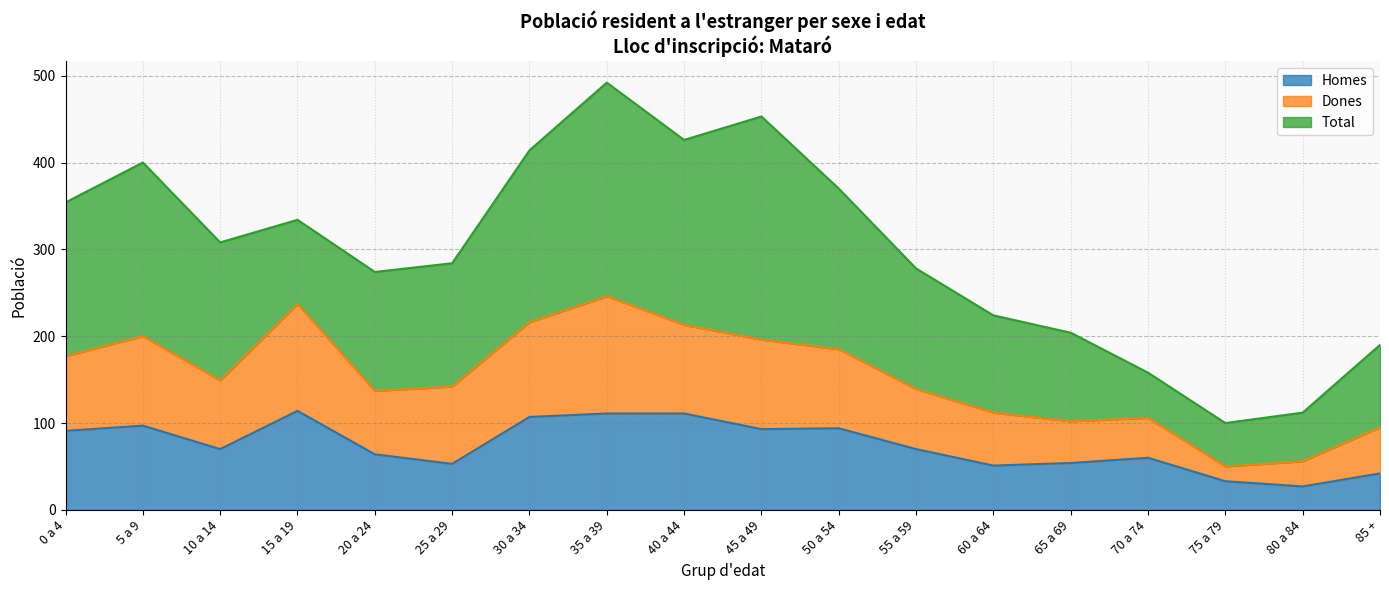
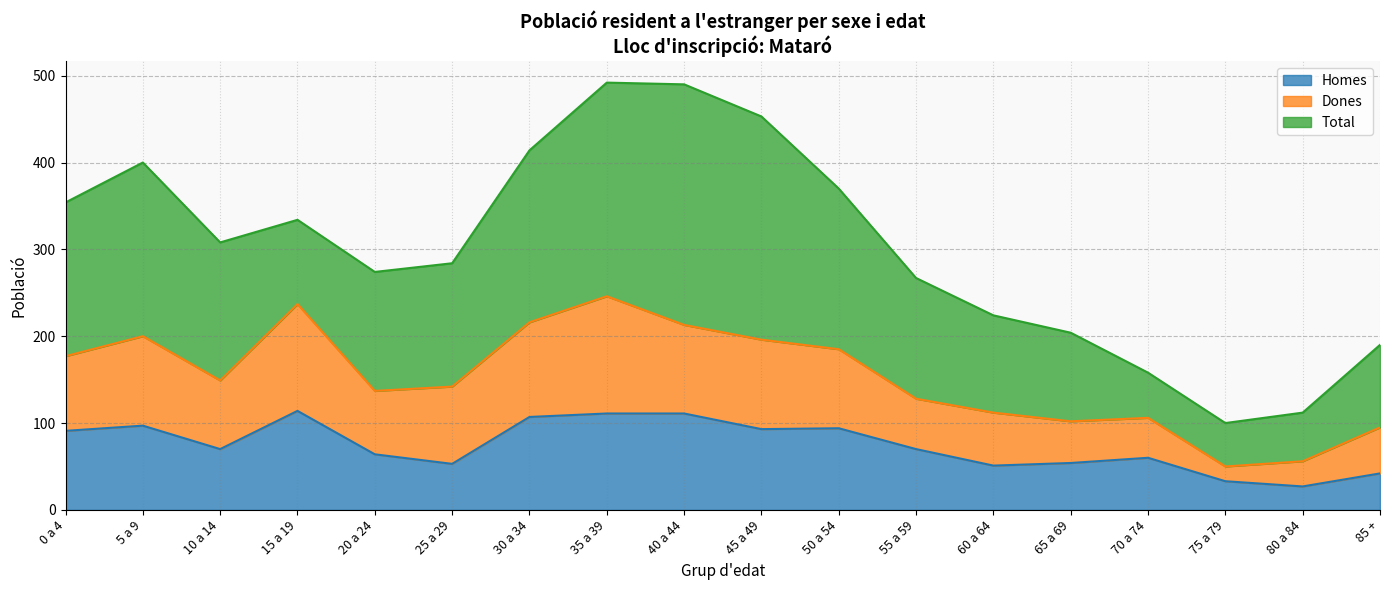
  {
    "Homes": {
      "0 a 4": 90,
      "5 a 9": 100,
      "10 a 14": 70,
      "15 a 19": 110,
      "20 a 24": 60,
      "25 a 29": 50,
      "30 a 34": 110,
      "35 a 39": 110,
      "40 a 44": 110,
      "45 a 49": 90,
      "50 a 54": 90,
      "55 a 59": 70,
      "60 a 64": 50,
      "65 a 69": 50,
      "70 a 74": 60,
      "75 a 79": 30,
      "80 a 84": 30,
      "85 +": 40
    },
    "Dones": {
      "0 a 4": 90,
      "5 a 9": 100,
      "10 a 14": 80,
      "15 a 19": 120,
      "20 a 24": 70,
      "25 a 29": 90,
      "30 a 34": 110,
      "35 a 39": 140,
      "40 a 44": 100,
      "45 a 49": 100,
      "50 a 54": 90,
-     "55 a 59": 70,
+     "55 a 59": 60,
      "60 a 64": 60,
      "65 a 69": 50,
      "70 a 74": 50,
      "75 a 79": 20,
      "80 a 84": 30,
      "85 +": 50
    },
    "Total": {
      "0 a 4": 180,
      "5 a 9": 200,
      "10 a 14": 160,
      "15 a 19": 100,
      "20 a 24": 140,
      "25 a 29": 140,
      "30 a 34": 200,
      "35 a 39": 250,
-     "40 a 44": 210,
+     "40 a 44": 280,
      "45 a 49": 260,
      "50 a 54": 190,
      "55 a 59": 140,
      "60 a 64": 110,
      "65 a 69": 100,
      "70 a 74": 50,
      "75 a 79": 50,
      "80 a 84": 60,
      "85 +": 100
    }
  }
